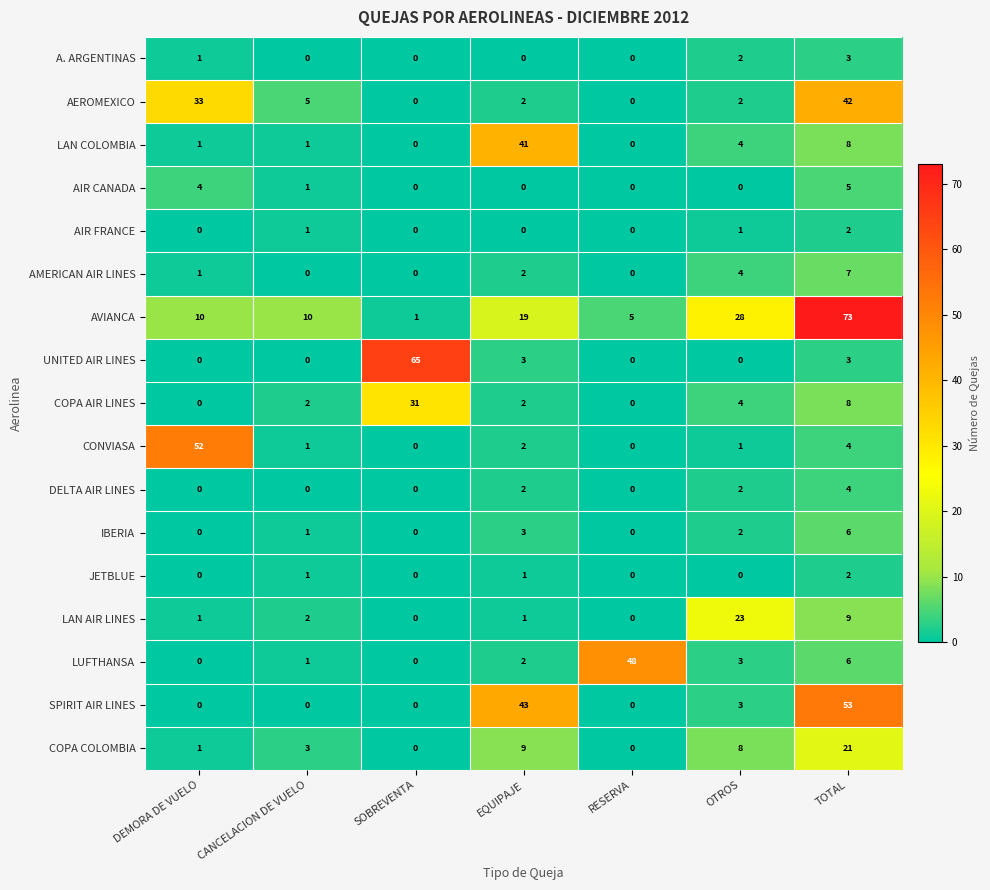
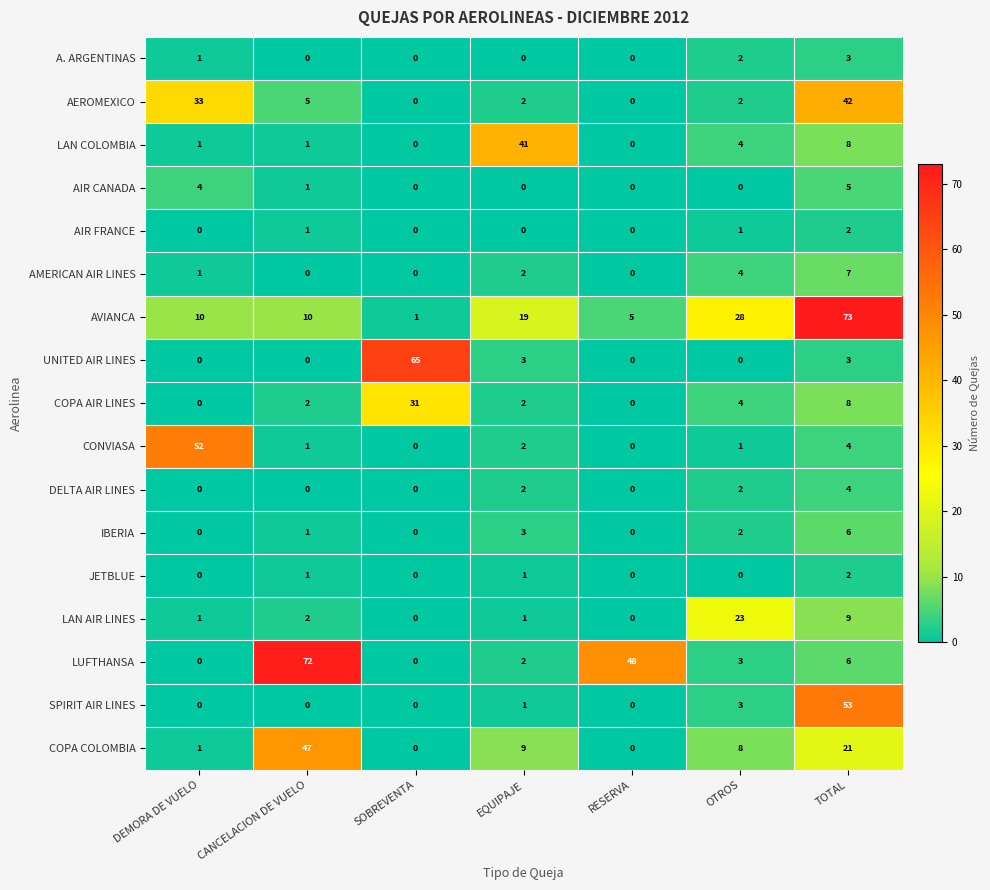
  {
    "A. ARGENTINAS": {
      "DEMORA DE VUELO": 1,
      "CANCELACION DE VUELO": 0,
      "SOBREVENTA": 0,
      "EQUIPAJE": 0,
      "RESERVA": 0,
      "OTROS": 2,
      "TOTAL": 3
    },
    "AEROMEXICO": {
      "DEMORA DE VUELO": 33,
      "CANCELACION DE VUELO": 5,
      "SOBREVENTA": 0,
      "EQUIPAJE": 2,
      "RESERVA": 0,
      "OTROS": 2,
      "TOTAL": 42
    },
    "LAN COLOMBIA": {
      "DEMORA DE VUELO": 1,
      "CANCELACION DE VUELO": 1,
      "SOBREVENTA": 0,
      "EQUIPAJE": 41,
      "RESERVA": 0,
      "OTROS": 4,
      "TOTAL": 8
    },
    "AIR CANADA": {
      "DEMORA DE VUELO": 4,
      "CANCELACION DE VUELO": 1,
      "SOBREVENTA": 0,
      "EQUIPAJE": 0,
      "RESERVA": 0,
      "OTROS": 0,
      "TOTAL": 5
    },
    "AIR FRANCE": {
      "DEMORA DE VUELO": 0,
      "CANCELACION DE VUELO": 1,
      "SOBREVENTA": 0,
      "EQUIPAJE": 0,
      "RESERVA": 0,
      "OTROS": 1,
      "TOTAL": 2
    },
    "AMERICAN AIR LINES": {
      "DEMORA DE VUELO": 1,
      "CANCELACION DE VUELO": 0,
      "SOBREVENTA": 0,
      "EQUIPAJE": 2,
      "RESERVA": 0,
      "OTROS": 4,
      "TOTAL": 7
    },
    "AVIANCA": {
      "DEMORA DE VUELO": 10,
      "CANCELACION DE VUELO": 10,
      "SOBREVENTA": 1,
      "EQUIPAJE": 19,
      "RESERVA": 5,
      "OTROS": 28,
      "TOTAL": 73
    },
    "UNITED AIR LINES": {
      "DEMORA DE VUELO": 0,
      "CANCELACION DE VUELO": 0,
      "SOBREVENTA": 65,
      "EQUIPAJE": 3,
      "RESERVA": 0,
      "OTROS": 0,
      "TOTAL": 3
    },
    "COPA AIR LINES": {
      "DEMORA DE VUELO": 0,
      "CANCELACION DE VUELO": 2,
      "SOBREVENTA": 31,
      "EQUIPAJE": 2,
      "RESERVA": 0,
      "OTROS": 4,
      "TOTAL": 8
    },
    "CONVIASA": {
      "DEMORA DE VUELO": 52,
      "CANCELACION DE VUELO": 1,
      "SOBREVENTA": 0,
      "EQUIPAJE": 2,
      "RESERVA": 0,
      "OTROS": 1,
      "TOTAL": 4
    },
    "DELTA AIR LINES": {
      "DEMORA DE VUELO": 0,
      "CANCELACION DE VUELO": 0,
      "SOBREVENTA": 0,
      "EQUIPAJE": 2,
      "RESERVA": 0,
      "OTROS": 2,
      "TOTAL": 4
    },
    "IBERIA": {
      "DEMORA DE VUELO": 0,
      "CANCELACION DE VUELO": 1,
      "SOBREVENTA": 0,
      "EQUIPAJE": 3,
      "RESERVA": 0,
      "OTROS": 2,
      "TOTAL": 6
    },
    "JETBLUE": {
      "DEMORA DE VUELO": 0,
      "CANCELACION DE VUELO": 1,
      "SOBREVENTA": 0,
      "EQUIPAJE": 1,
      "RESERVA": 0,
      "OTROS": 0,
      "TOTAL": 2
    },
    "LAN AIR LINES": {
      "DEMORA DE VUELO": 1,
      "CANCELACION DE VUELO": 2,
      "SOBREVENTA": 0,
      "EQUIPAJE": 1,
      "RESERVA": 0,
      "OTROS": 23,
      "TOTAL": 9
    },
    "LUFTHANSA": {
      "DEMORA DE VUELO": 0,
-     "CANCELACION DE VUELO": 1,
+     "CANCELACION DE VUELO": 72,
      "SOBREVENTA": 0,
      "EQUIPAJE": 2,
      "RESERVA": 48,
      "OTROS": 3,
      "TOTAL": 6
    },
    "SPIRIT AIR LINES": {
      "DEMORA DE VUELO": 0,
      "CANCELACION DE VUELO": 0,
      "SOBREVENTA": 0,
-     "EQUIPAJE": 43,
+     "EQUIPAJE": 1,
      "RESERVA": 0,
      "OTROS": 3,
      "TOTAL": 53
    },
    "COPA COLOMBIA": {
      "DEMORA DE VUELO": 1,
-     "CANCELACION DE VUELO": 3,
+     "CANCELACION DE VUELO": 47,
      "SOBREVENTA": 0,
      "EQUIPAJE": 9,
      "RESERVA": 0,
      "OTROS": 8,
      "TOTAL": 21
    }
  }
